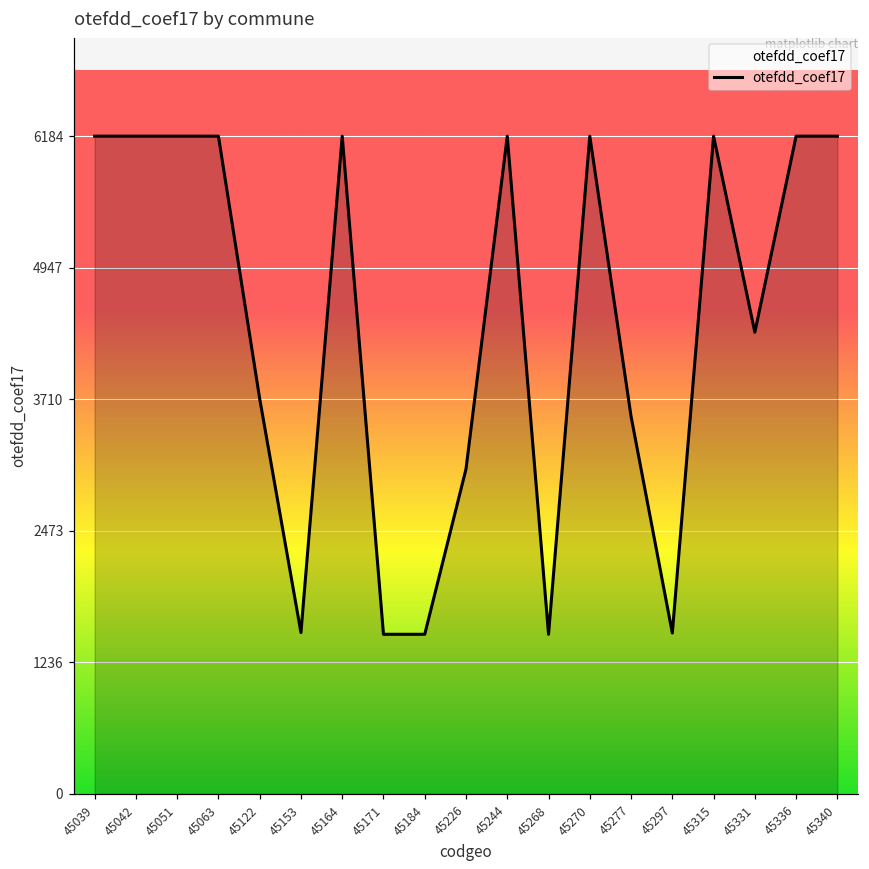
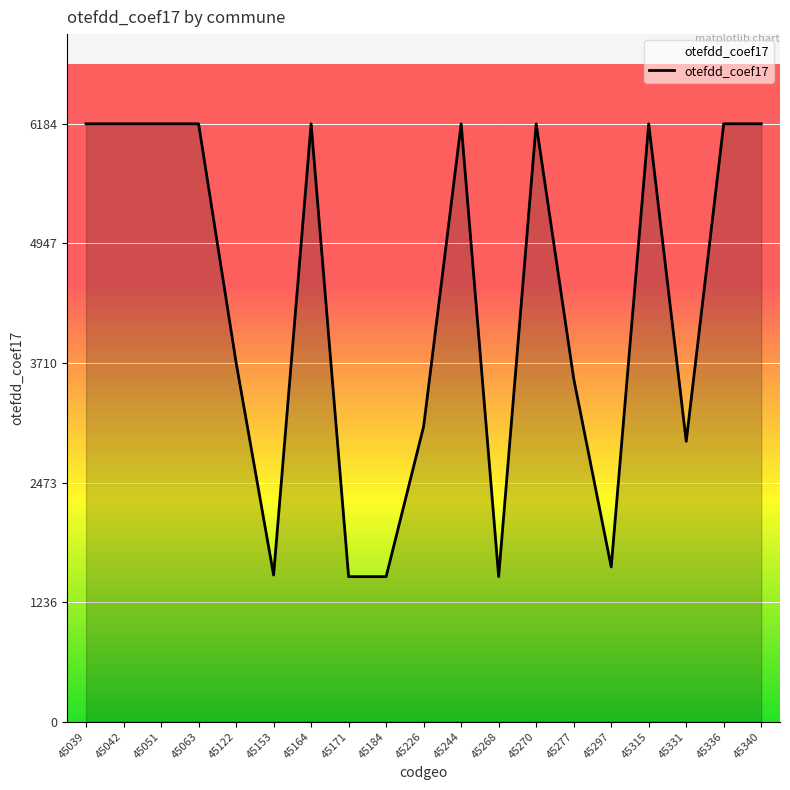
  {
    "45039": 6200,
    "45042": 6200,
    "45051": 6200,
    "45063": 6200,
    "45122": 3700,
    "45153": 1500,
    "45164": 6200,
    "45171": 1500,
    "45184": 1500,
    "45226": 3100,
    "45244": 6200,
    "45268": 1500,
    "45270": 6200,
    "45277": 3500,
-   "45297": 1500,
+   "45297": 1600,
    "45315": 6200,
-   "45331": 4300,
+   "45331": 2900,
    "45336": 6200,
    "45340": 6200
  }
